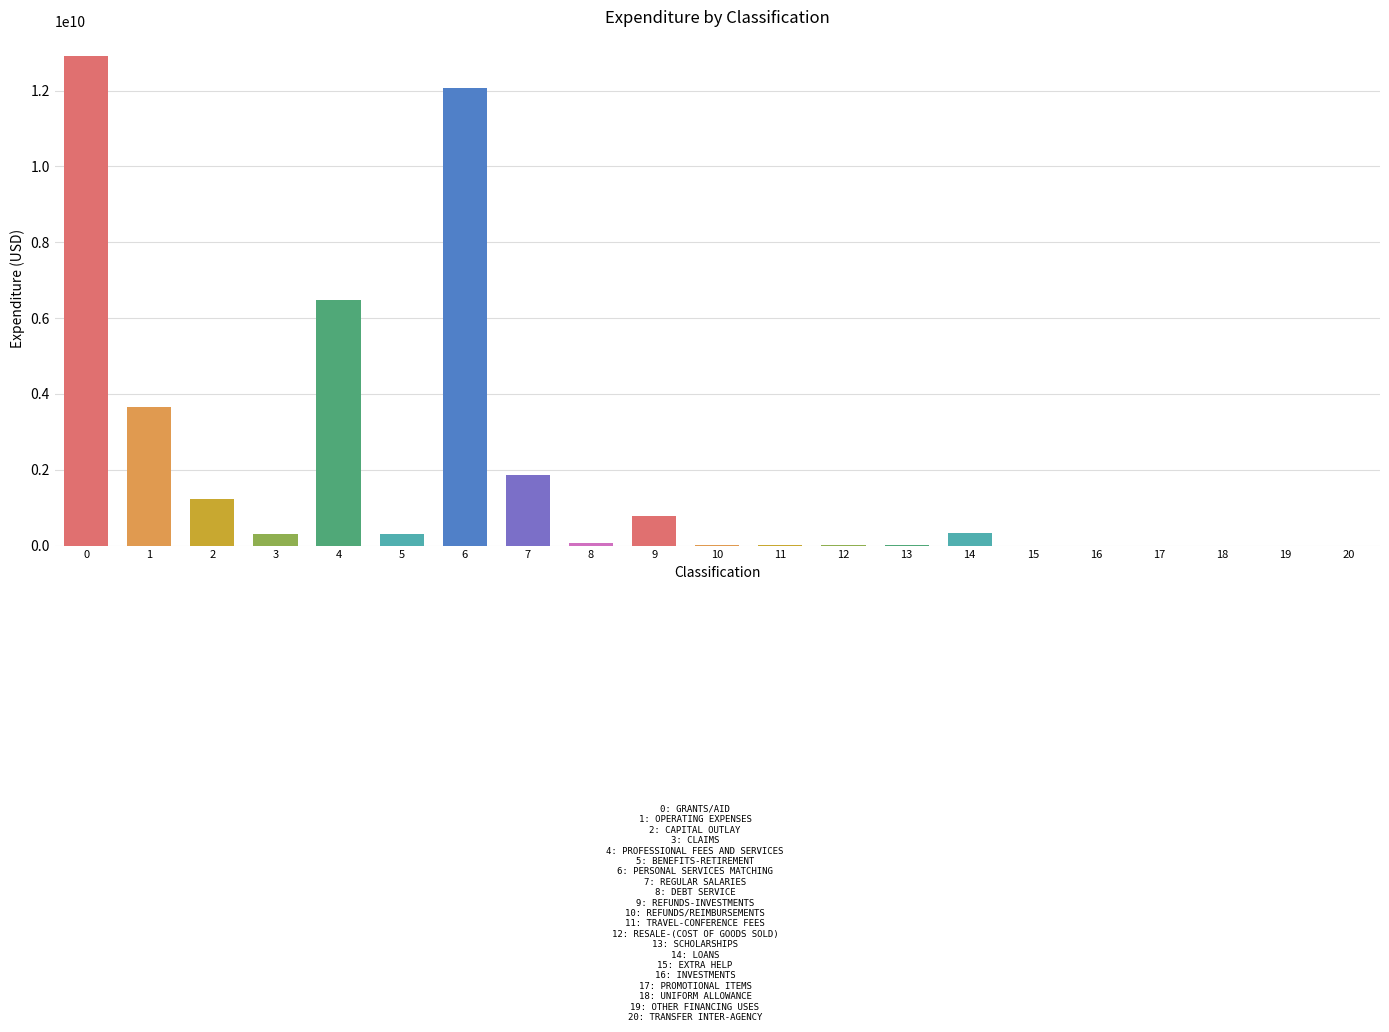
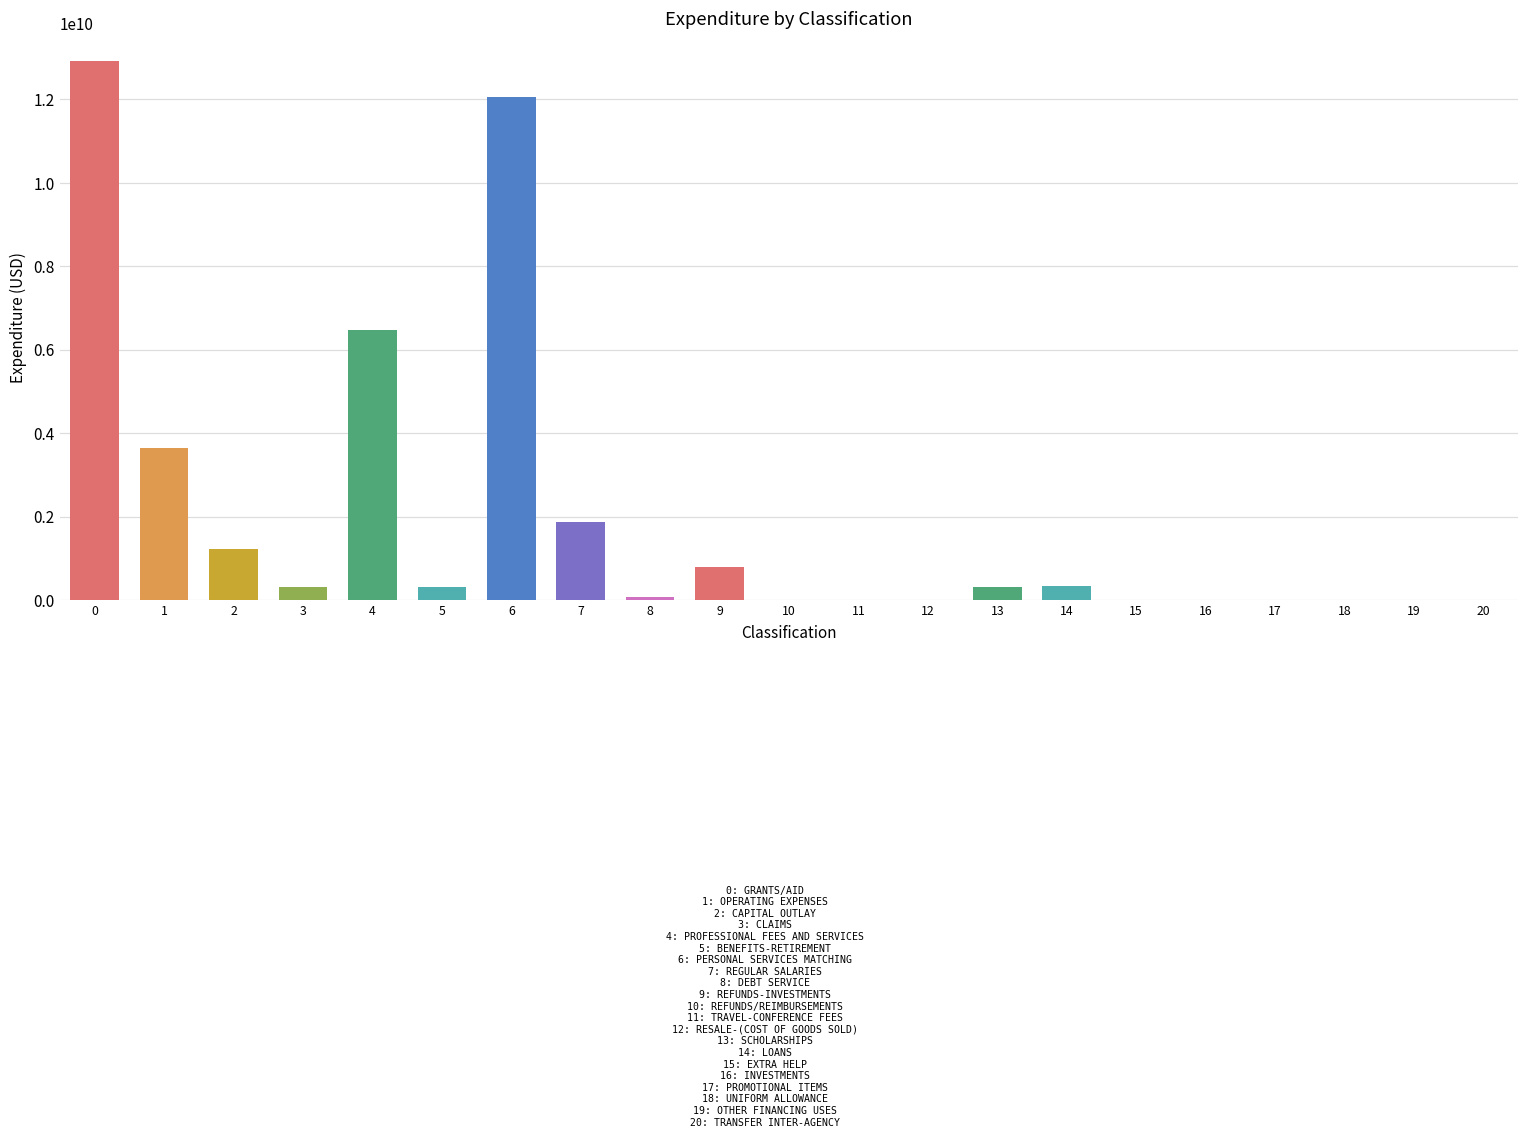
  {
    "0": 12900000000,
    "1": 3600000000,
    "2": 1200000000,
    "3": 300000000,
    "4": 6500000000,
    "5": 300000000,
    "6": 12100000000,
    "7": 1900000000,
    "8": 100000000,
    "9": 800000000,
-   "13": 0,
+   "13": 300000000,
    "14": 300000000
  }
